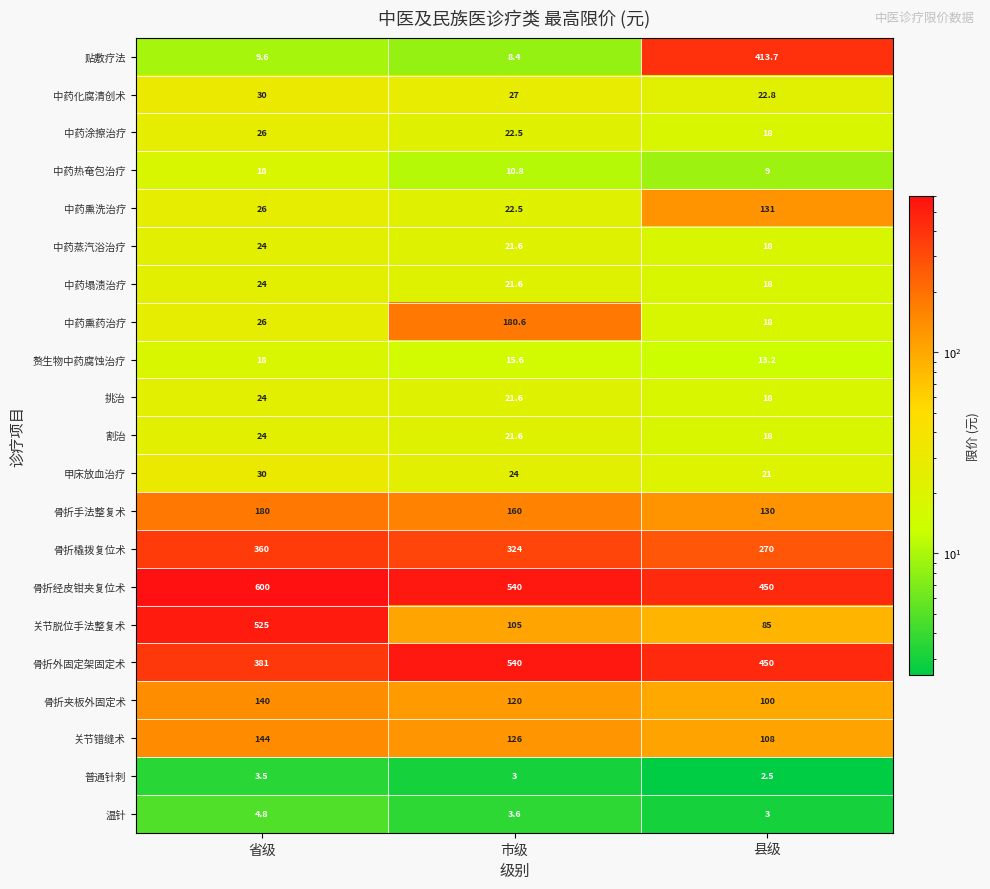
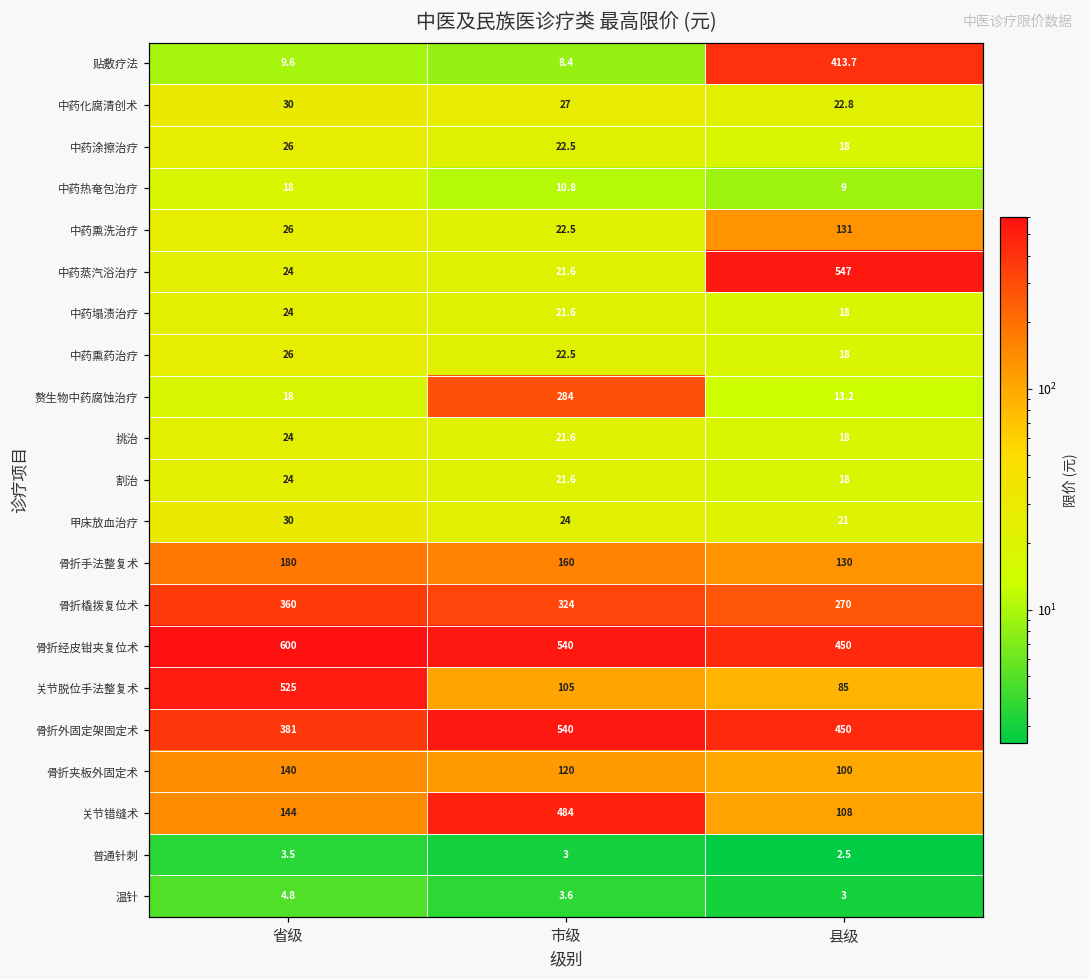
  {
    "贴敷疗法": {
      "省级": 9.6,
      "市级": 8.4,
      "县级": 413.7
    },
    "中药化腐清创术": {
      "省级": 30,
      "市级": 27,
      "县级": 22.8
    },
    "中药涂擦治疗": {
      "省级": 26,
      "市级": 22.5,
      "县级": 18
    },
    "中药热奄包治疗": {
      "省级": 18,
      "市级": 10.8,
      "县级": 9
    },
    "中药熏洗治疗": {
      "省级": 26,
      "市级": 22.5,
      "县级": 131
    },
    "中药蒸汽浴治疗": {
      "省级": 24,
      "市级": 21.6,
-     "县级": 18
+     "县级": 547
    },
    "中药塌渍治疗": {
      "省级": 24,
      "市级": 21.6,
      "县级": 18
    },
    "中药熏药治疗": {
      "省级": 26,
-     "市级": 180.6,
+     "市级": 22.5,
      "县级": 18
    },
    "赘生物中药腐蚀治疗": {
      "省级": 18,
-     "市级": 15.6,
+     "市级": 284,
      "县级": 13.2
    },
    "挑治": {
      "省级": 24,
      "市级": 21.6,
      "县级": 18
    },
    "割治": {
      "省级": 24,
      "市级": 21.6,
      "县级": 18
    },
    "甲床放血治疗": {
      "省级": 30,
      "市级": 24,
      "县级": 21
    },
    "骨折手法整复术": {
      "省级": 180,
      "市级": 160,
      "县级": 130
    },
    "骨折橇拨复位术": {
      "省级": 360,
      "市级": 324,
      "县级": 270
    },
    "骨折经皮钳夹复位术": {
      "省级": 600,
      "市级": 540,
      "县级": 450
    },
    "关节脱位手法整复术": {
      "省级": 525,
      "市级": 105,
      "县级": 85
    },
    "骨折外固定架固定术": {
      "省级": 381,
      "市级": 540,
      "县级": 450
    },
    "骨折夹板外固定术": {
      "省级": 140,
      "市级": 120,
      "县级": 100
    },
    "关节错缝术": {
      "省级": 144,
-     "市级": 126,
+     "市级": 484,
      "县级": 108
    },
    "普通针刺": {
      "省级": 3.5,
      "市级": 3,
      "县级": 2.5
    },
    "温针": {
      "省级": 4.8,
      "市级": 3.6,
      "县级": 3
    }
  }
